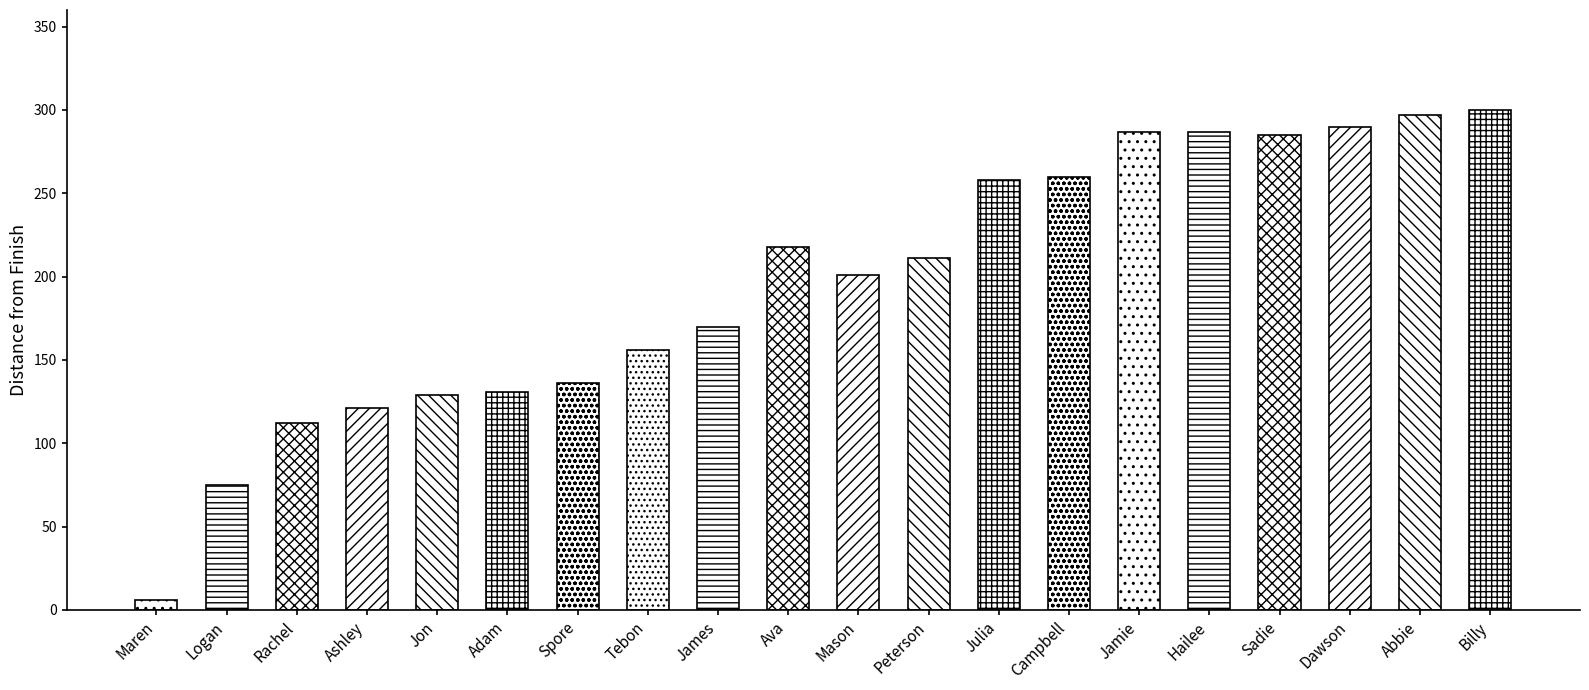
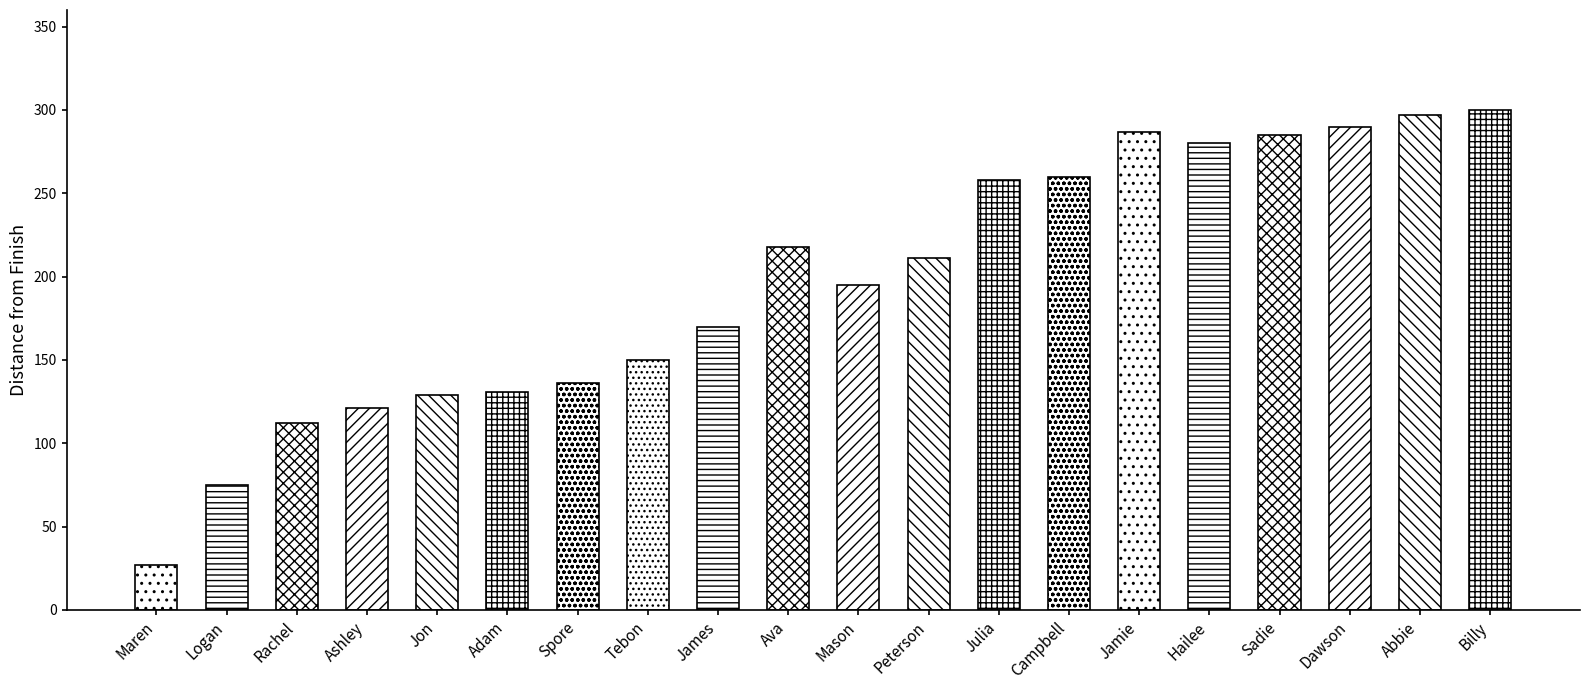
  {
-   "Maren": 6,
+   "Maren": 27,
    "Logan": 75,
    "Rachel": 112,
    "Ashley": 121,
    "Jon": 129,
    "Adam": 131,
    "Spore": 136,
-   "Tebon": 156,
+   "Tebon": 150,
    "James": 170,
    "Ava": 218,
-   "Mason": 201,
+   "Mason": 195,
    "Peterson": 211,
    "Julia": 258,
    "Campbell": 260,
    "Jamie": 287,
-   "Hailee": 287,
+   "Hailee": 280,
    "Sadie": 285,
    "Dawson": 290,
    "Abbie": 297,
    "Billy": 300
  }
